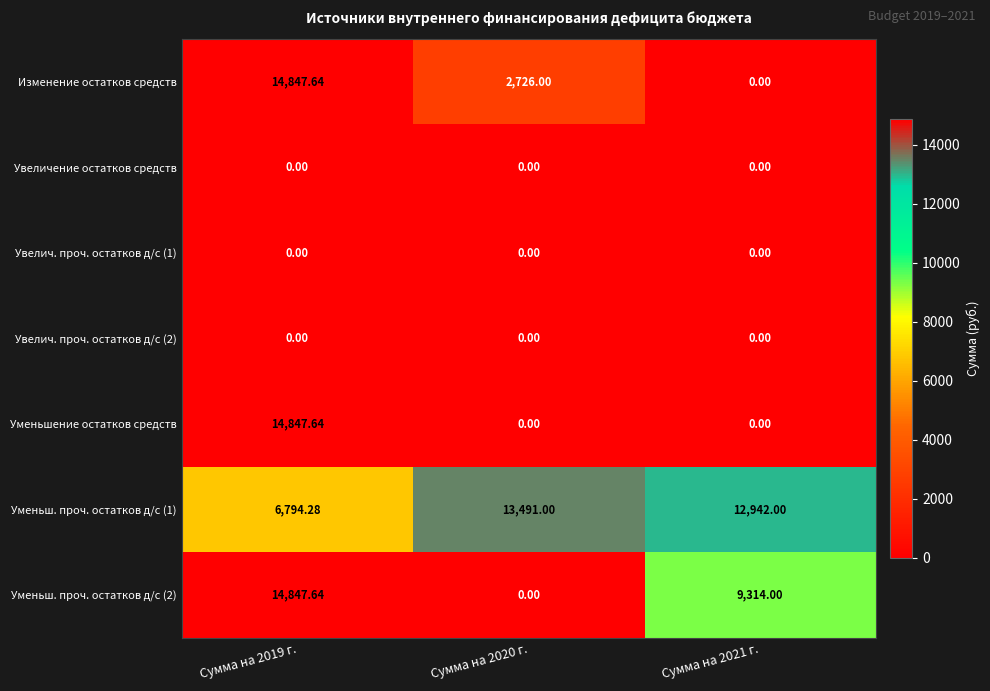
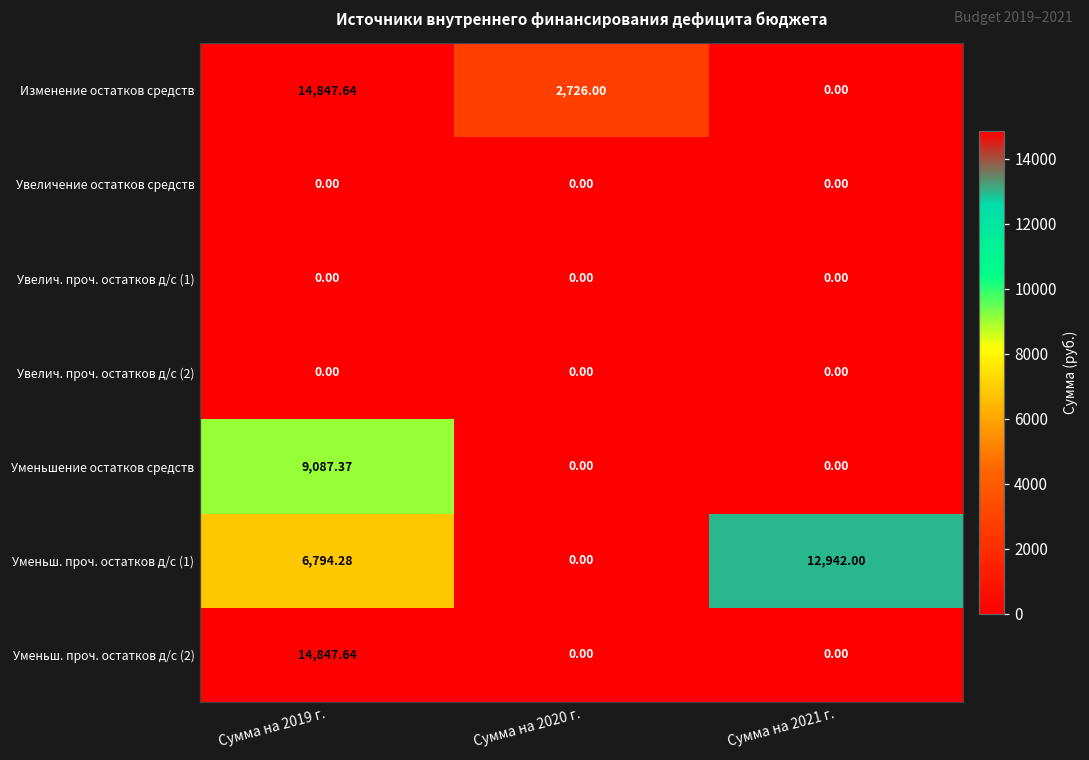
  {
    "Изменение остатков средств": {
      "Сумма на 2019 г.": "14,847.64",
      "Сумма на 2020 г.": "2,726.00",
      "Сумма на 2021 г.": "0.00"
    },
    "Увеличение остатков средств": {
      "Сумма на 2019 г.": "0.00",
      "Сумма на 2020 г.": "0.00",
      "Сумма на 2021 г.": "0.00"
    },
    "Увелич. проч. остатков д/с (1)": {
      "Сумма на 2019 г.": "0.00",
      "Сумма на 2020 г.": "0.00",
      "Сумма на 2021 г.": "0.00"
    },
    "Увелич. проч. остатков д/с (2)": {
      "Сумма на 2019 г.": "0.00",
      "Сумма на 2020 г.": "0.00",
      "Сумма на 2021 г.": "0.00"
    },
    "Уменьшение остатков средств": {
-     "Сумма на 2019 г.": "14,847.64",
+     "Сумма на 2019 г.": "9,087.37",
      "Сумма на 2020 г.": "0.00",
      "Сумма на 2021 г.": "0.00"
    },
    "Уменьш. проч. остатков д/с (1)": {
      "Сумма на 2019 г.": "6,794.28",
-     "Сумма на 2020 г.": "13,491.00",
+     "Сумма на 2020 г.": "0.00",
      "Сумма на 2021 г.": "12,942.00"
    },
    "Уменьш. проч. остатков д/с (2)": {
      "Сумма на 2019 г.": "14,847.64",
      "Сумма на 2020 г.": "0.00",
-     "Сумма на 2021 г.": "9,314.00"
+     "Сумма на 2021 г.": "0.00"
    }
  }
